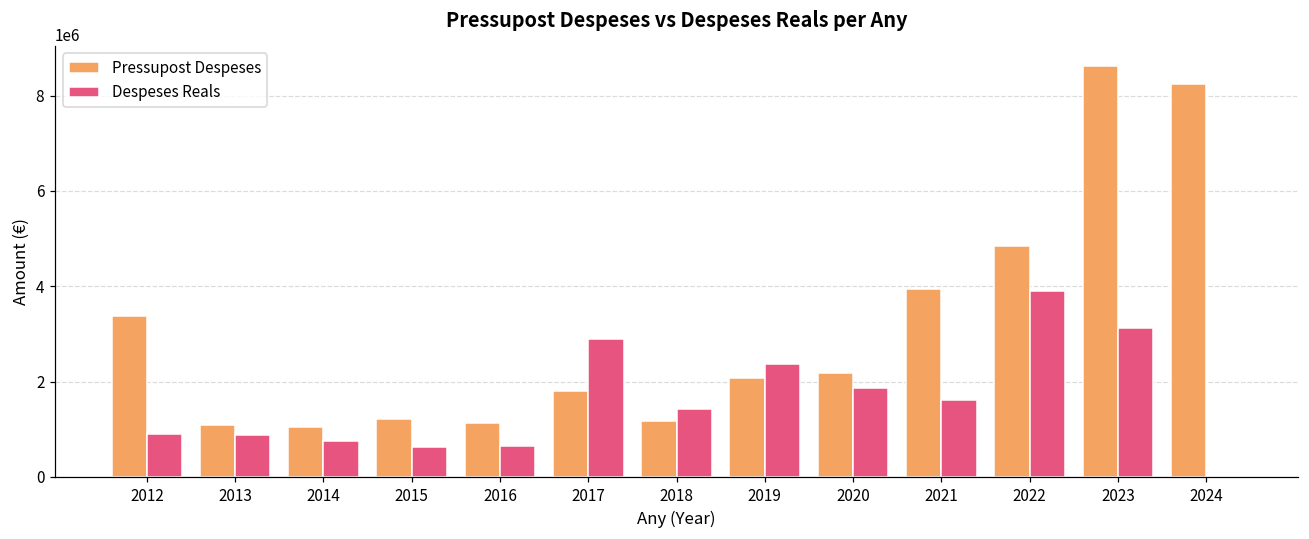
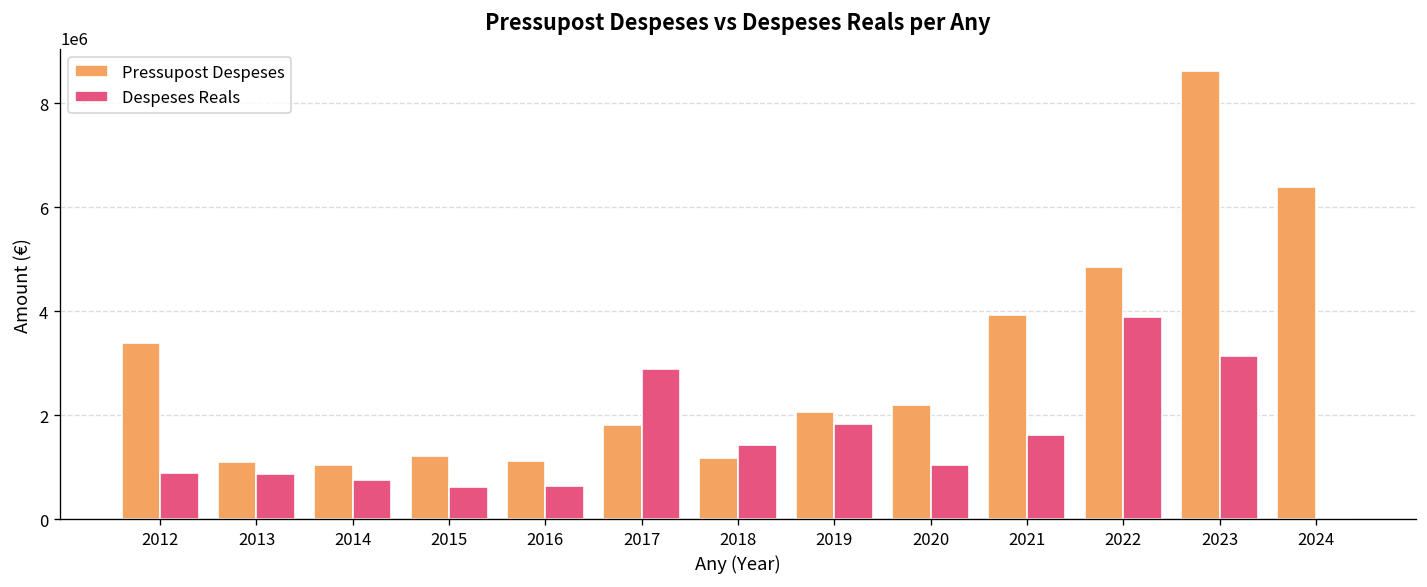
  {
    "Pressupost Despeses": {
      "2012": 3400000,
      "2013": 1100000,
      "2014": 1000000,
      "2015": 1200000,
      "2016": 1100000,
      "2017": 1800000,
      "2018": 1200000,
      "2019": 2100000,
      "2020": 2200000,
      "2021": 3900000,
      "2022": 4800000,
      "2023": 8600000,
-     "2024": 8200000
+     "2024": 6400000
    },
    "Despeses Reals": {
      "2012": 900000,
      "2013": 900000,
      "2014": 700000,
      "2015": 600000,
      "2016": 600000,
      "2017": 2900000,
      "2018": 1400000,
-     "2019": 2400000,
-     "2020": 1900000,
+     "2019": 1800000,
+     "2020": 1000000,
      "2021": 1600000,
      "2022": 3900000,
      "2023": 3100000,
      "2024": 0
    }
  }
